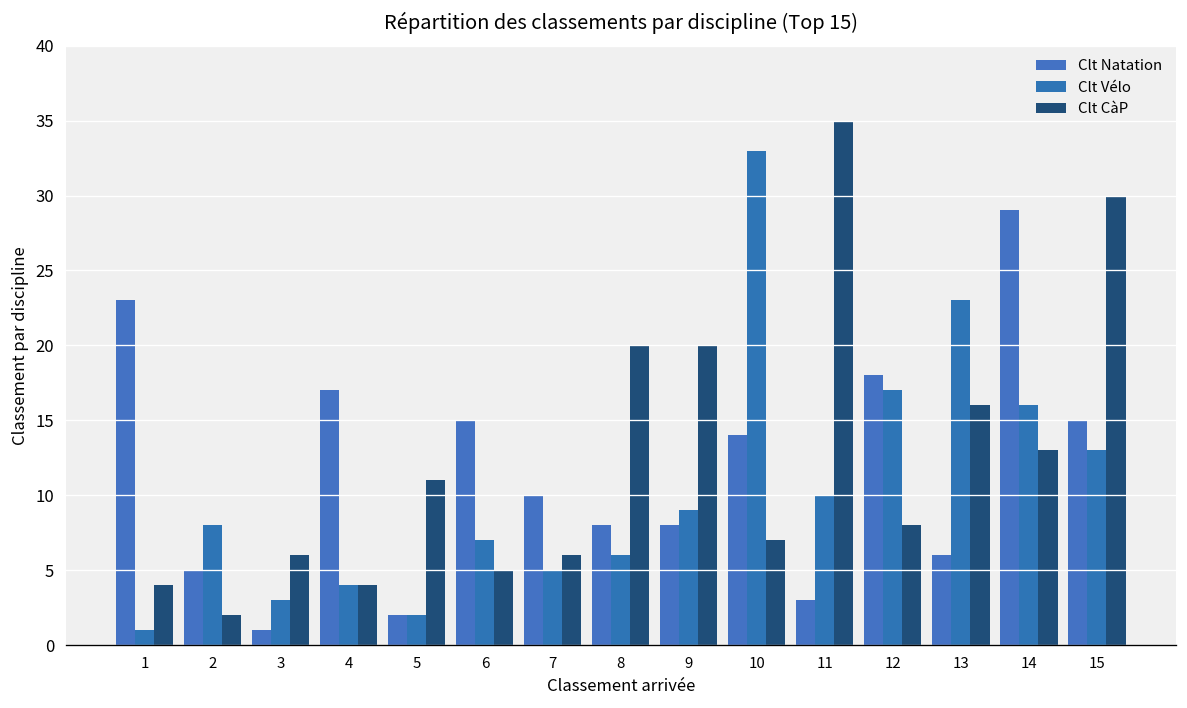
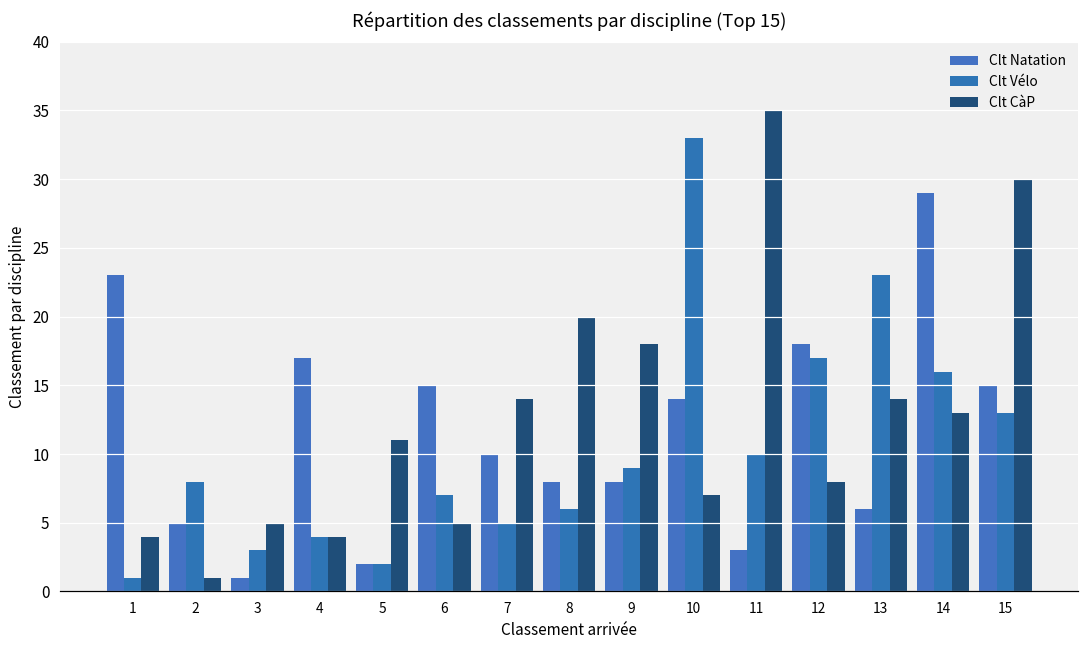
  {
    "Clt CàP": {
      "1": 4,
-     "2": 2,
-     "3": 6,
+     "2": 1,
+     "3": 5,
      "4": 4,
      "5": 11,
      "6": 5,
-     "7": 6,
+     "7": 14,
      "8": 20,
-     "9": 20,
+     "9": 18,
      "10": 7,
      "11": 35,
      "12": 8,
-     "13": 16,
+     "13": 14,
      "14": 13,
      "15": 30
    }
  }
